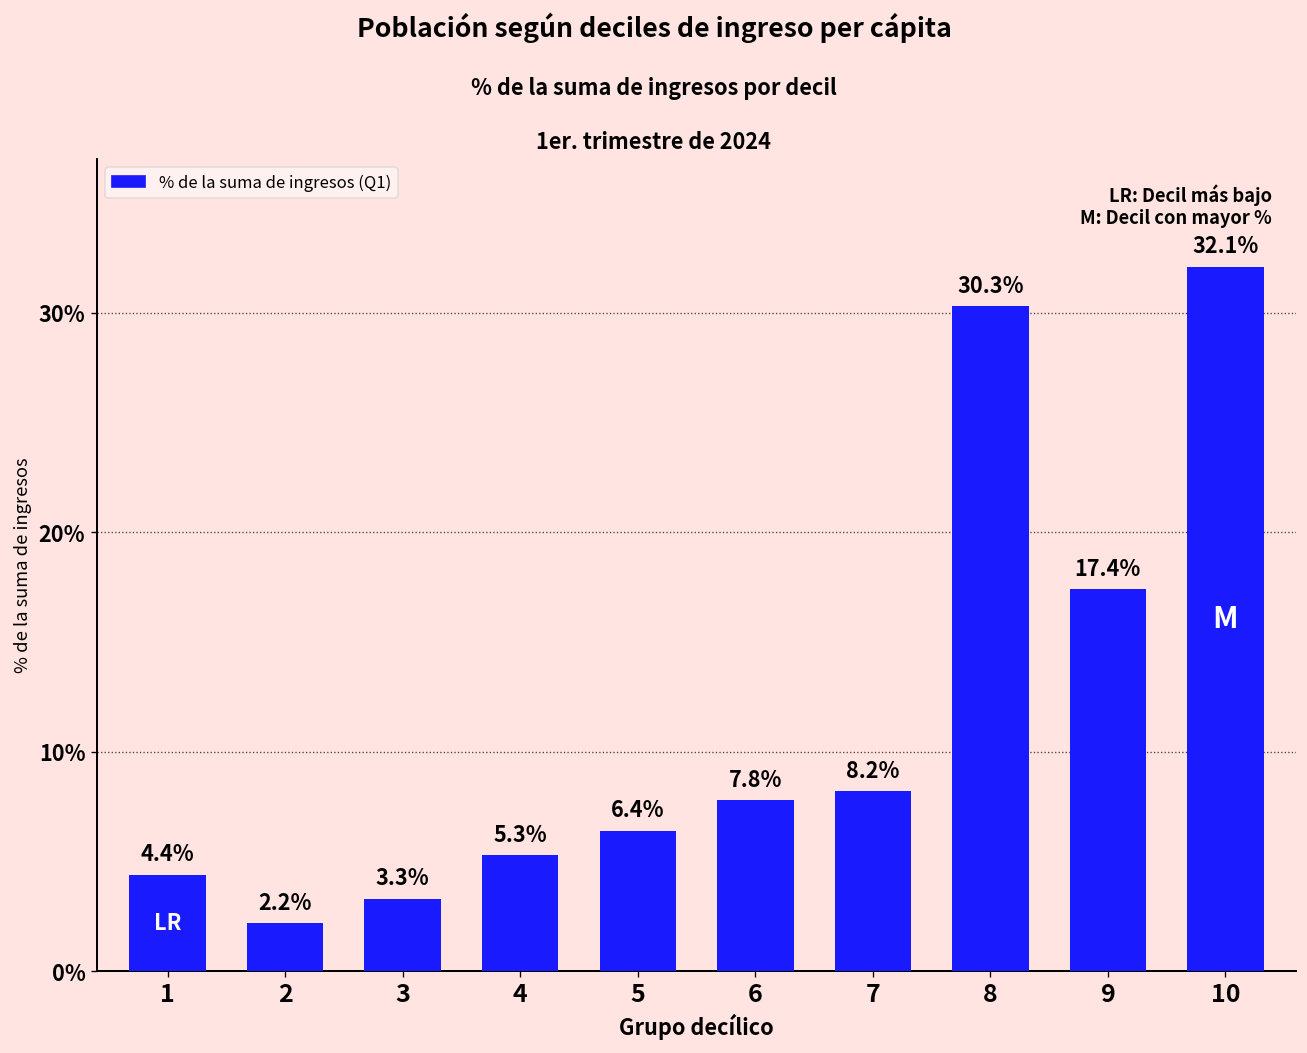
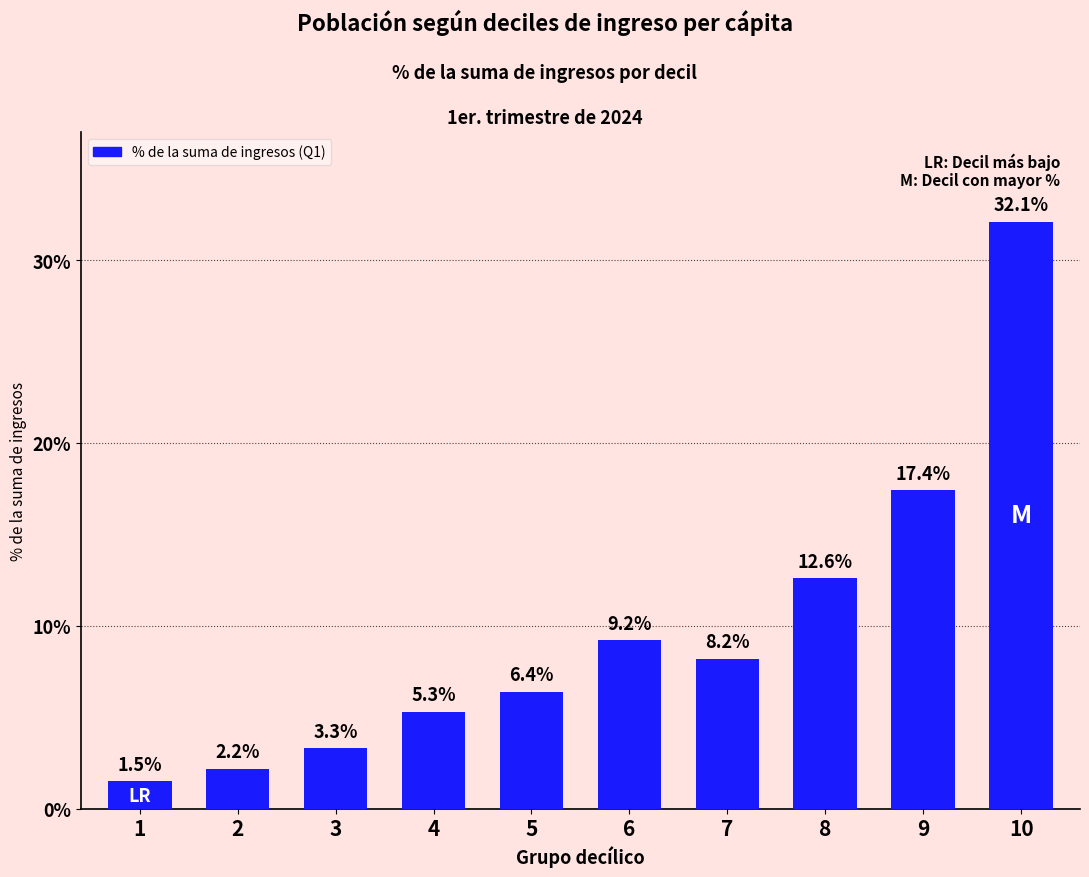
  {
-   "1": "4.4%",
+   "1": "1.5%",
    "2": "2.2%",
    "3": "3.3%",
    "4": "5.3%",
    "5": "6.4%",
-   "6": "7.8%",
+   "6": "9.2%",
    "7": "8.2%",
-   "8": "30.3%",
+   "8": "12.6%",
    "9": "17.4%",
    "10": "32.1%"
  }
